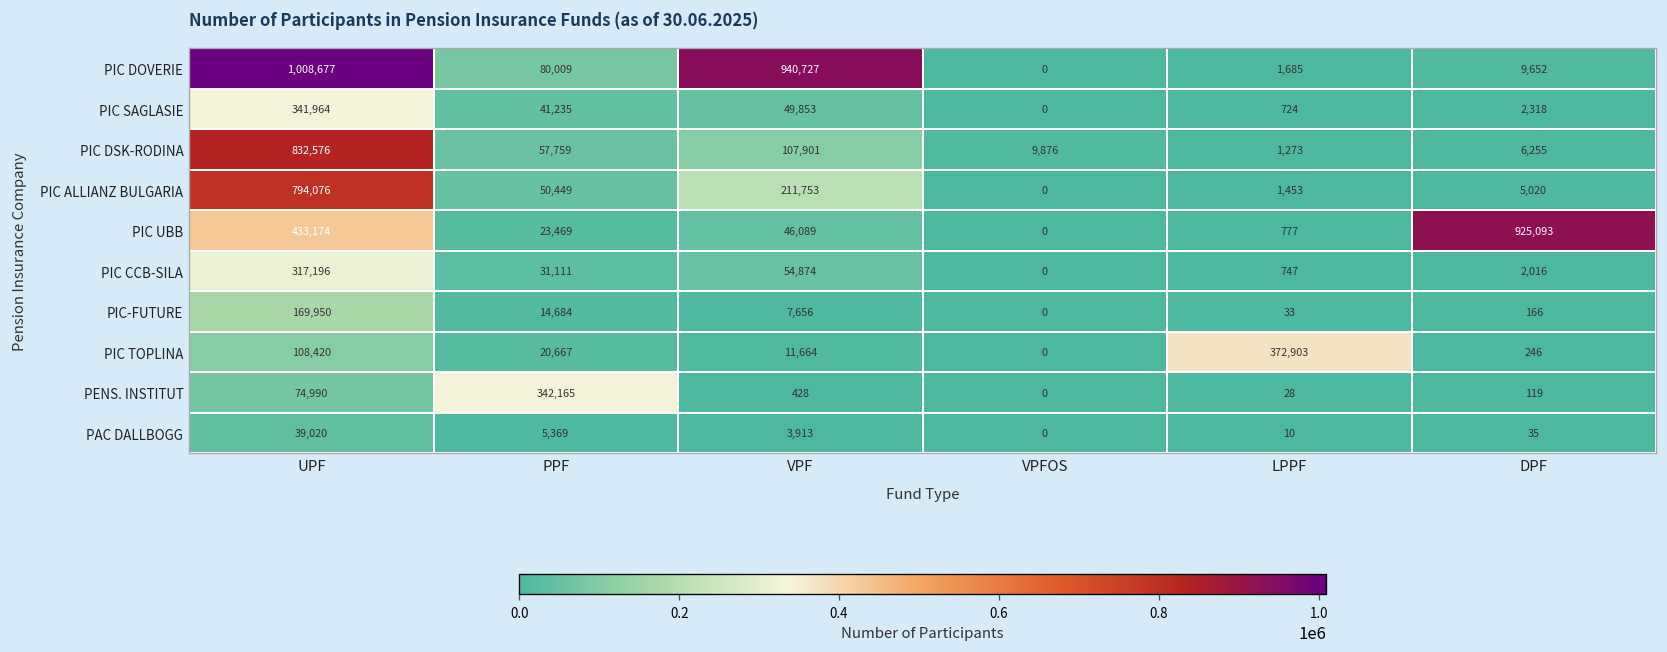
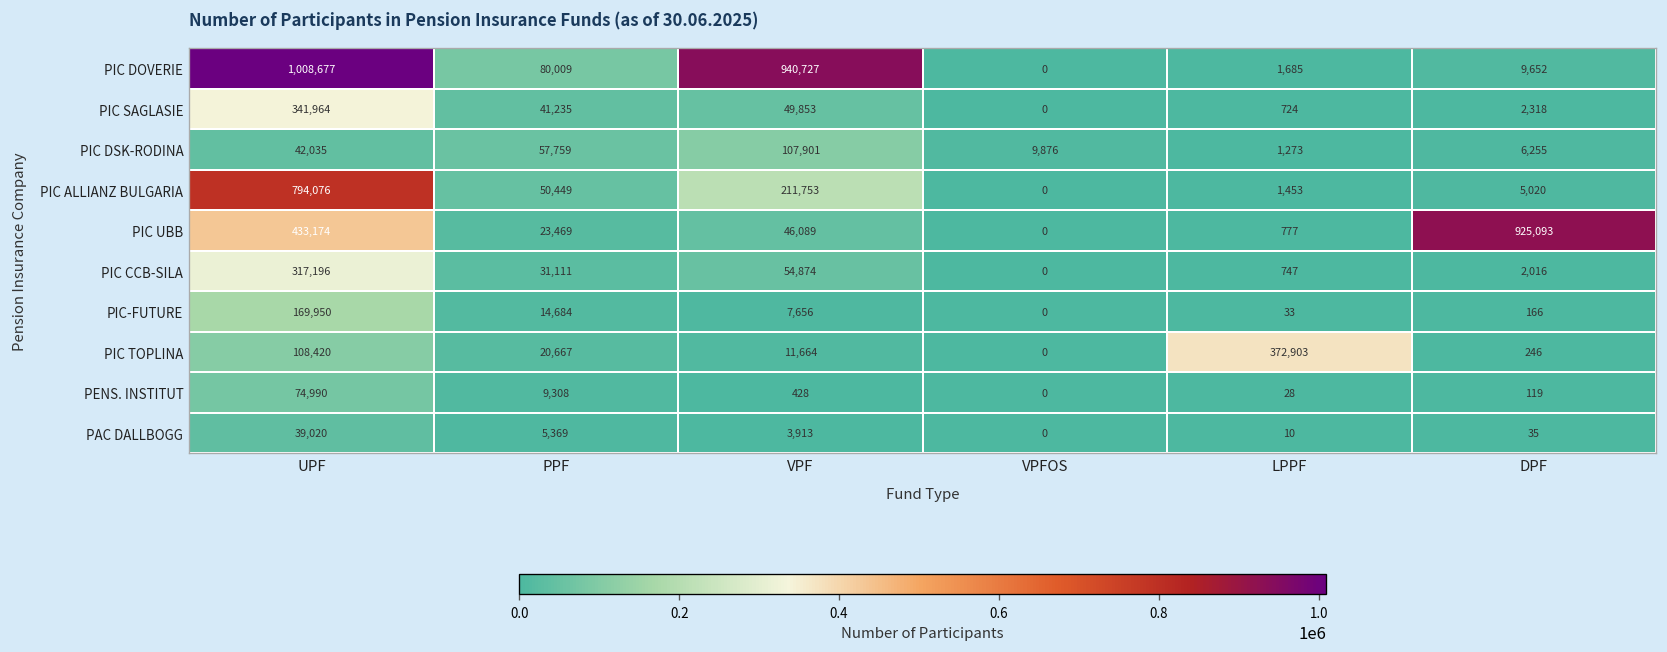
  {
    "PIC DOVERIE": {
      "UPF": "1,008,677",
      "PPF": "80,009",
      "VPF": "940,727",
      "VPFOS": "0",
      "LPPF": "1,685",
      "DPF": "9,652"
    },
    "PIC SAGLASIE": {
      "UPF": "341,964",
      "PPF": "41,235",
      "VPF": "49,853",
      "VPFOS": "0",
      "LPPF": "724",
      "DPF": "2,318"
    },
    "PIC DSK-RODINA": {
-     "UPF": "832,576",
+     "UPF": "42,035",
      "PPF": "57,759",
      "VPF": "107,901",
      "VPFOS": "9,876",
      "LPPF": "1,273",
      "DPF": "6,255"
    },
    "PIC ALLIANZ BULGARIA": {
      "UPF": "794,076",
      "PPF": "50,449",
      "VPF": "211,753",
      "VPFOS": "0",
      "LPPF": "1,453",
      "DPF": "5,020"
    },
    "PIC UBB": {
      "UPF": "433,174",
      "PPF": "23,469",
      "VPF": "46,089",
      "VPFOS": "0",
      "LPPF": "777",
      "DPF": "925,093"
    },
    "PIC CCB-SILA": {
      "UPF": "317,196",
      "PPF": "31,111",
      "VPF": "54,874",
      "VPFOS": "0",
      "LPPF": "747",
      "DPF": "2,016"
    },
    "PIC-FUTURE": {
      "UPF": "169,950",
      "PPF": "14,684",
      "VPF": "7,656",
      "VPFOS": "0",
      "LPPF": "33",
      "DPF": "166"
    },
    "PIC TOPLINA": {
      "UPF": "108,420",
      "PPF": "20,667",
      "VPF": "11,664",
      "VPFOS": "0",
      "LPPF": "372,903",
      "DPF": "246"
    },
    "PENS. INSTITUT": {
      "UPF": "74,990",
-     "PPF": "342,165",
+     "PPF": "9,308",
      "VPF": "428",
      "VPFOS": "0",
      "LPPF": "28",
      "DPF": "119"
    },
    "PAC DALLBOGG": {
      "UPF": "39,020",
      "PPF": "5,369",
      "VPF": "3,913",
      "VPFOS": "0",
      "LPPF": "10",
      "DPF": "35"
    }
  }
